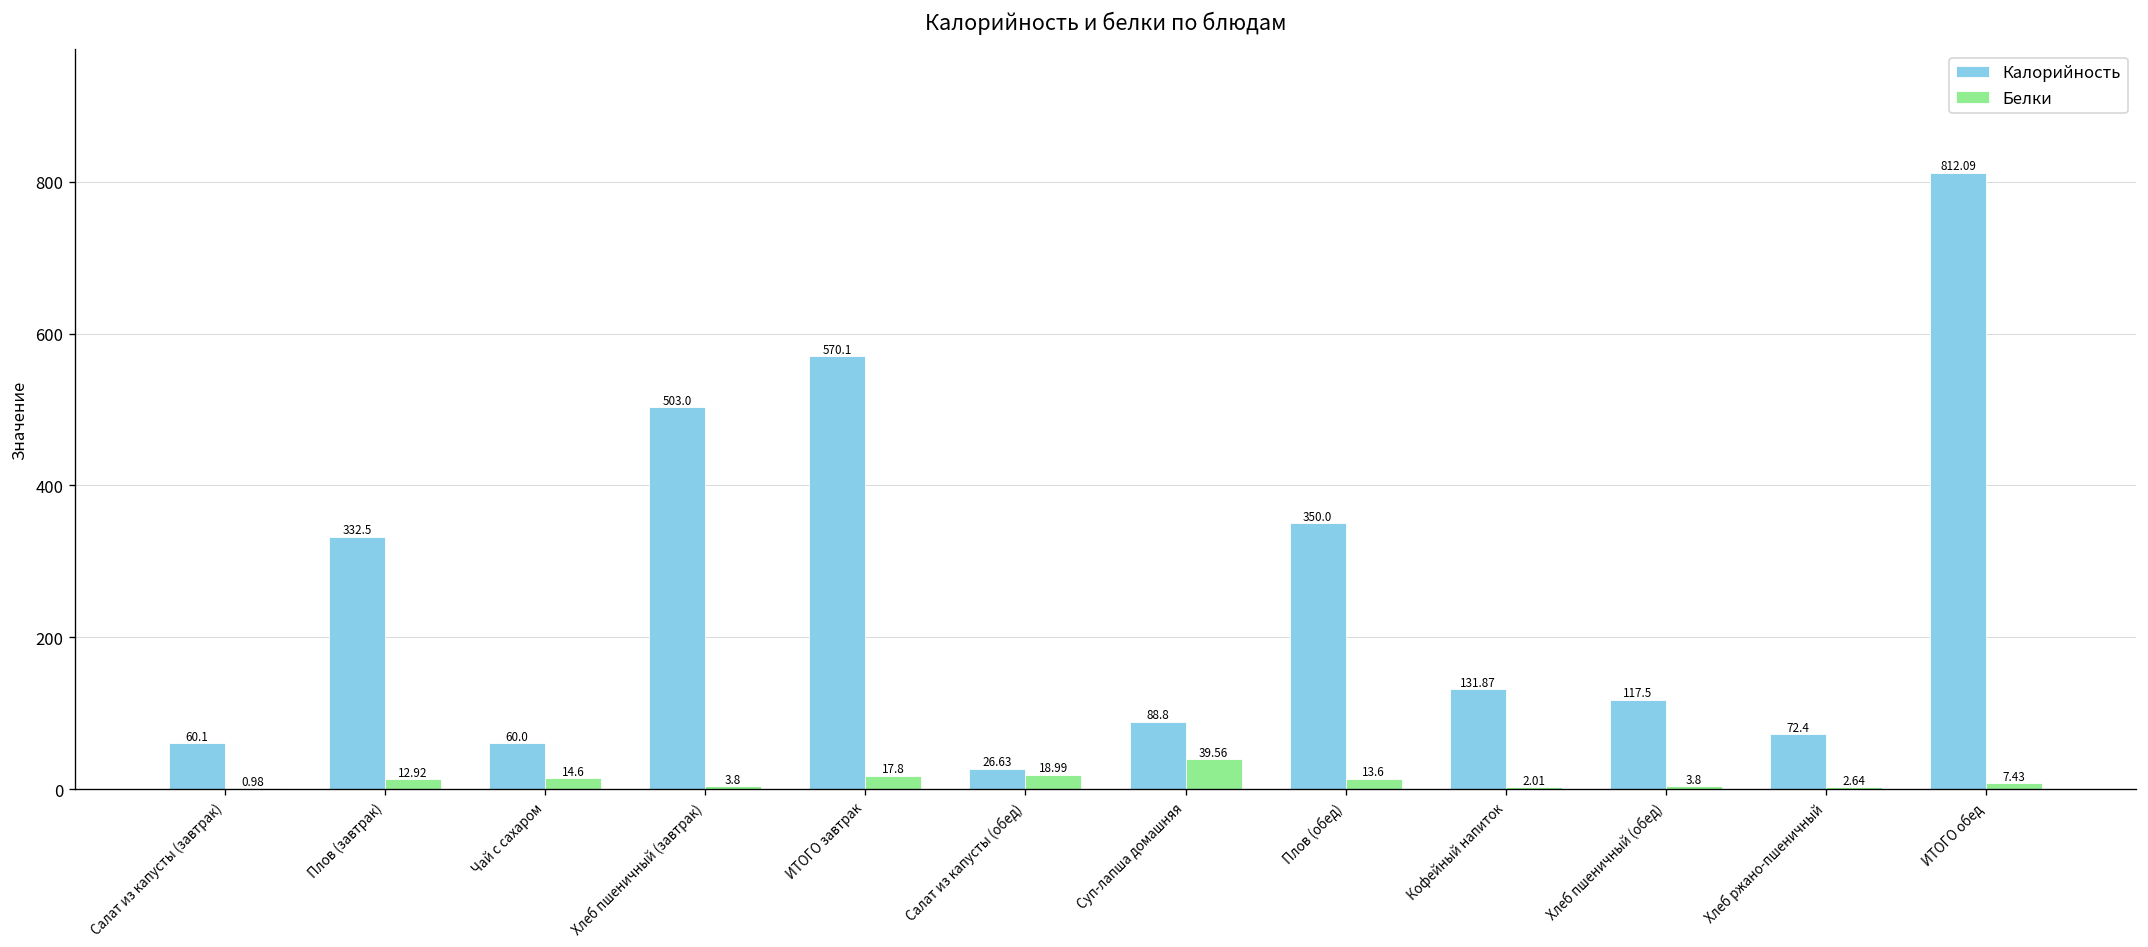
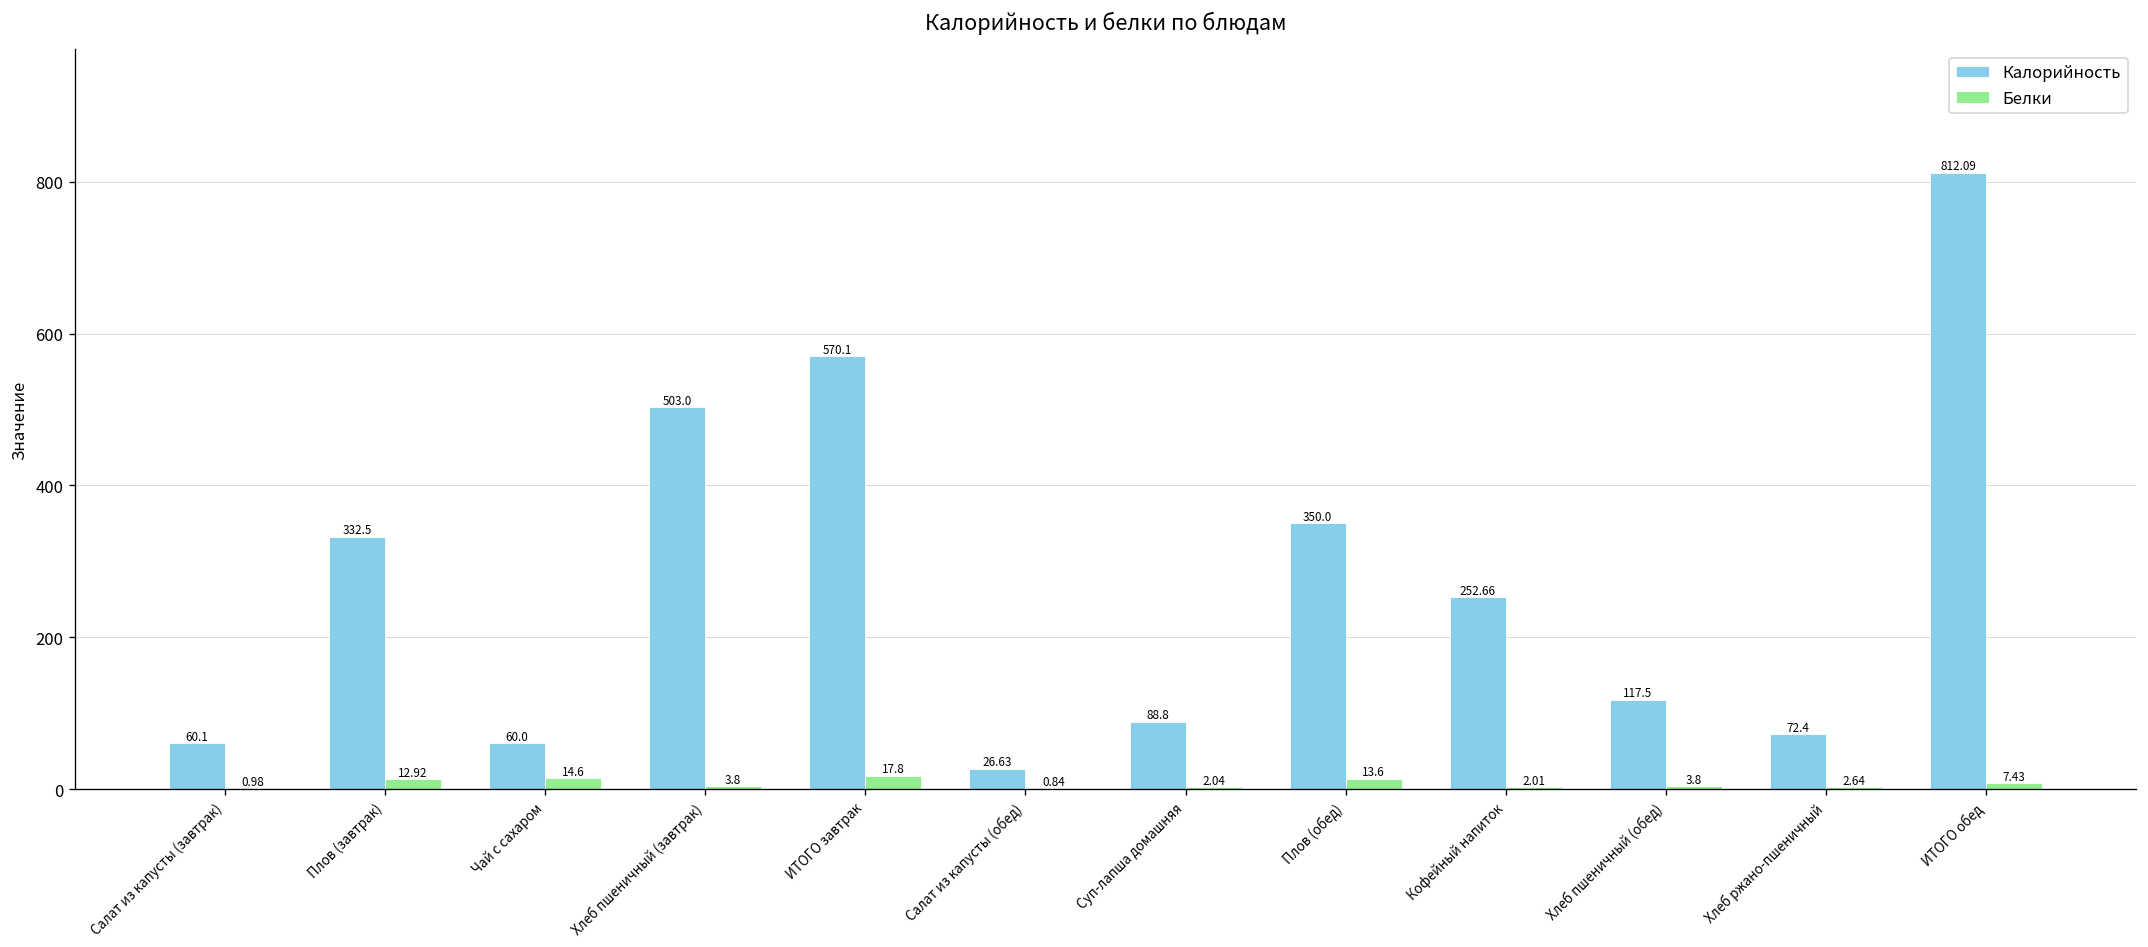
  {
    "Калорийность": {
      "Салат из капусты (завтрак)": 60.1,
      "Плов (завтрак)": 332.5,
      "Чай с сахаром": 60.0,
      "Хлеб пшеничный (завтрак)": 503.0,
      "ИТОГО завтрак": 570.1,
      "Салат из капусты (обед)": 26.63,
      "Суп-лапша домашняя": 88.8,
      "Плов (обед)": 350.0,
-     "Кофейный напиток": 131.87,
+     "Кофейный напиток": 252.66,
      "Хлеб пшеничный (обед)": 117.5,
      "Хлеб ржано-пшеничный": 72.4,
      "ИТОГО обед": 812.09
    },
    "Белки": {
      "Салат из капусты (завтрак)": 0.98,
      "Плов (завтрак)": 12.92,
      "Чай с сахаром": 14.6,
      "Хлеб пшеничный (завтрак)": 3.8,
      "ИТОГО завтрак": 17.8,
-     "Салат из капусты (обед)": 18.99,
-     "Суп-лапша домашняя": 39.56,
+     "Салат из капусты (обед)": 0.84,
+     "Суп-лапша домашняя": 2.04,
      "Плов (обед)": 13.6,
      "Кофейный напиток": 2.01,
      "Хлеб пшеничный (обед)": 3.8,
      "Хлеб ржано-пшеничный": 2.64,
      "ИТОГО обед": 7.43
    }
  }
